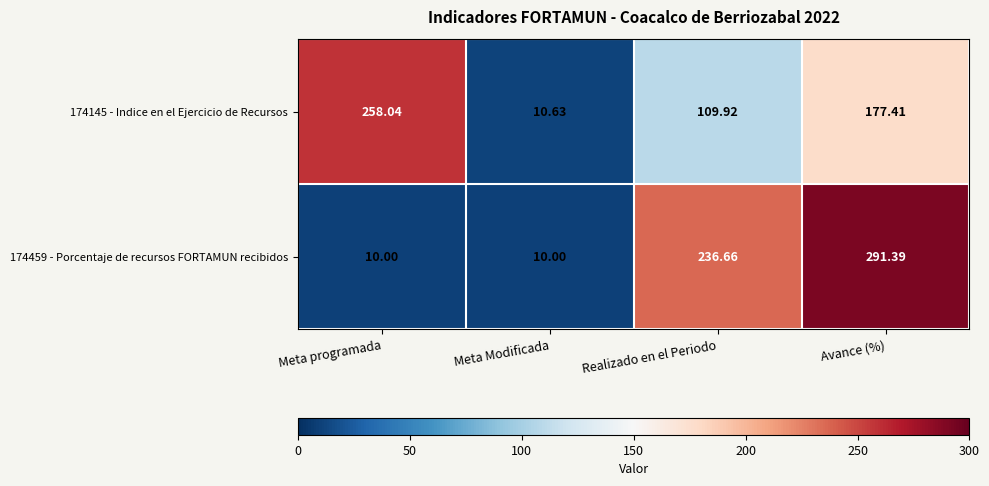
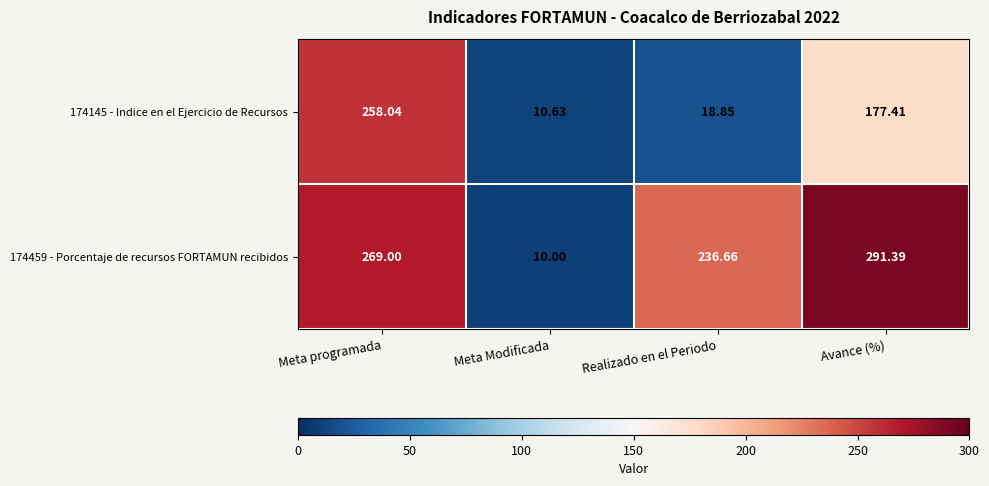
  {
    "174145 - Indice en el Ejercicio de Recursos": {
      "Meta programada": 258.04,
      "Meta Modificada": 10.63,
-     "Realizado en el Periodo": 109.92,
+     "Realizado en el Periodo": 18.85,
      "Avance (%)": 177.41
    },
    "174459 - Porcentaje de recursos FORTAMUN recibidos": {
-     "Meta programada": 10.00,
+     "Meta programada": 269.00,
      "Meta Modificada": 10.00,
      "Realizado en el Periodo": 236.66,
      "Avance (%)": 291.39
    }
  }
